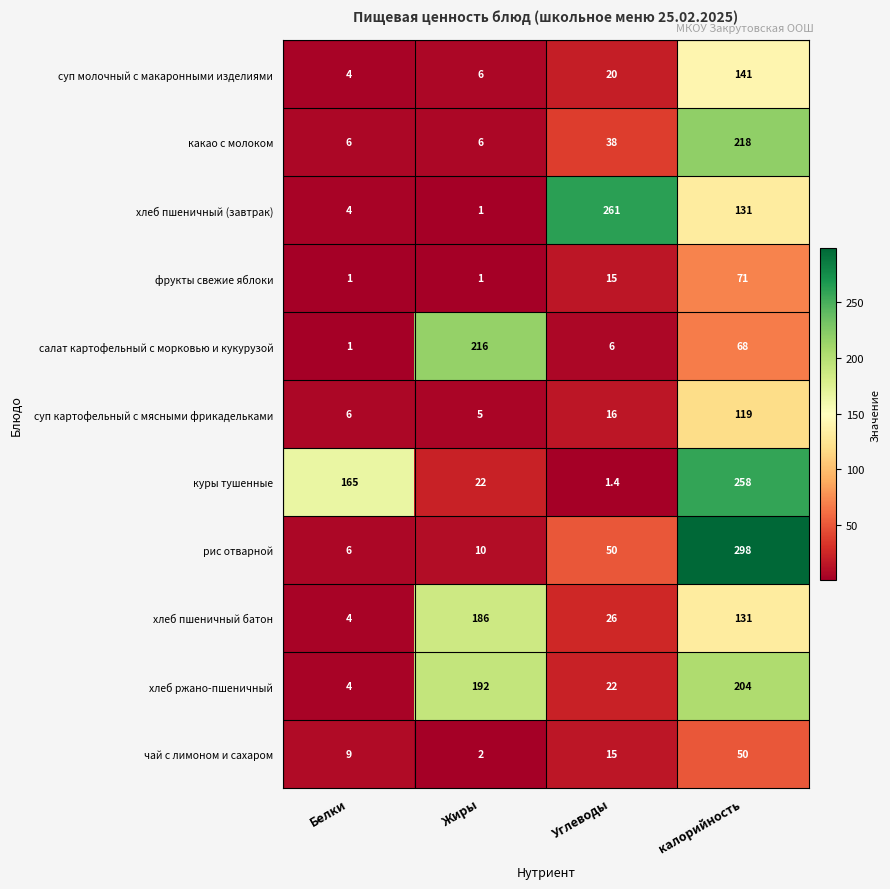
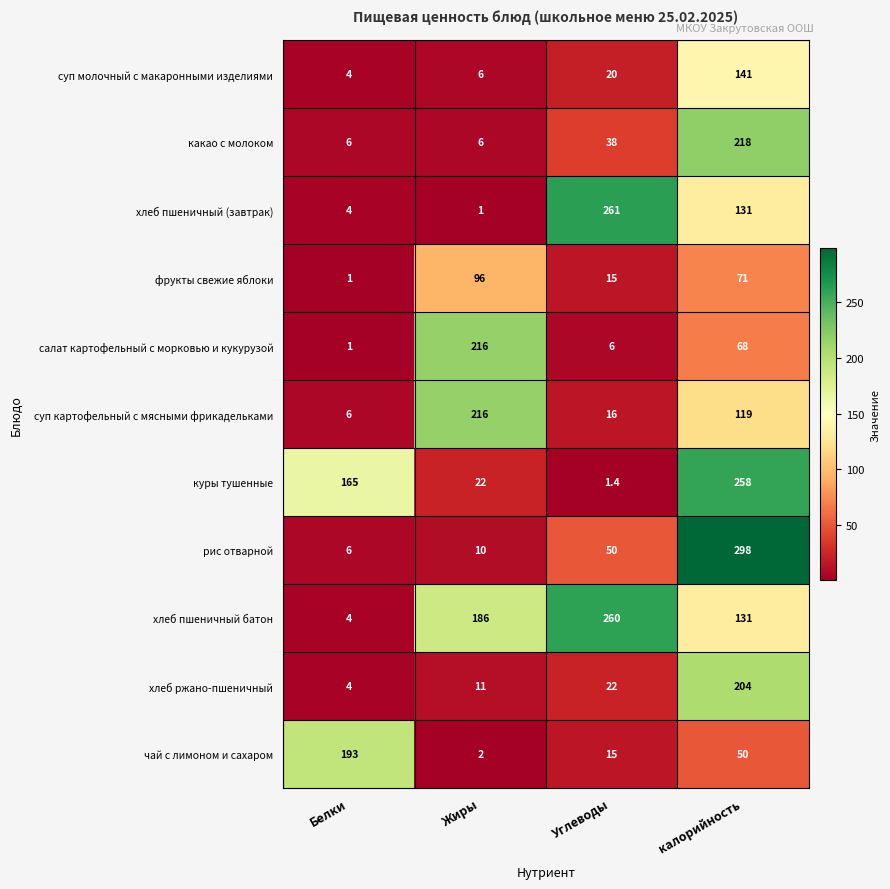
  {
    "суп молочный с макаронными изделиями": {
      "Белки": 4,
      "Жиры": 6,
      "Углеводы": 20,
      "калорийность": 141
    },
    "какао с молоком": {
      "Белки": 6,
      "Жиры": 6,
      "Углеводы": 38,
      "калорийность": 218
    },
    "хлеб пшеничный (завтрак)": {
      "Белки": 4,
      "Жиры": 1,
      "Углеводы": 261,
      "калорийность": 131
    },
    "фрукты свежие яблоки": {
      "Белки": 1,
-     "Жиры": 1,
+     "Жиры": 96,
      "Углеводы": 15,
      "калорийность": 71
    },
    "салат картофельный с морковью и кукурузой": {
      "Белки": 1,
      "Жиры": 216,
      "Углеводы": 6,
      "калорийность": 68
    },
    "суп картофельный с мясными фрикадельками": {
      "Белки": 6,
-     "Жиры": 5,
+     "Жиры": 216,
      "Углеводы": 16,
      "калорийность": 119
    },
    "куры тушенные": {
      "Белки": 165,
      "Жиры": 22,
      "Углеводы": 1.4,
      "калорийность": 258
    },
    "рис отварной": {
      "Белки": 6,
      "Жиры": 10,
      "Углеводы": 50,
      "калорийность": 298
    },
    "хлеб пшеничный батон": {
      "Белки": 4,
      "Жиры": 186,
-     "Углеводы": 26,
+     "Углеводы": 260,
      "калорийность": 131
    },
    "хлеб ржано-пшеничный": {
      "Белки": 4,
-     "Жиры": 192,
+     "Жиры": 11,
      "Углеводы": 22,
      "калорийность": 204
    },
    "чай с лимоном и сахаром": {
-     "Белки": 9,
+     "Белки": 193,
      "Жиры": 2,
      "Углеводы": 15,
      "калорийность": 50
    }
  }
